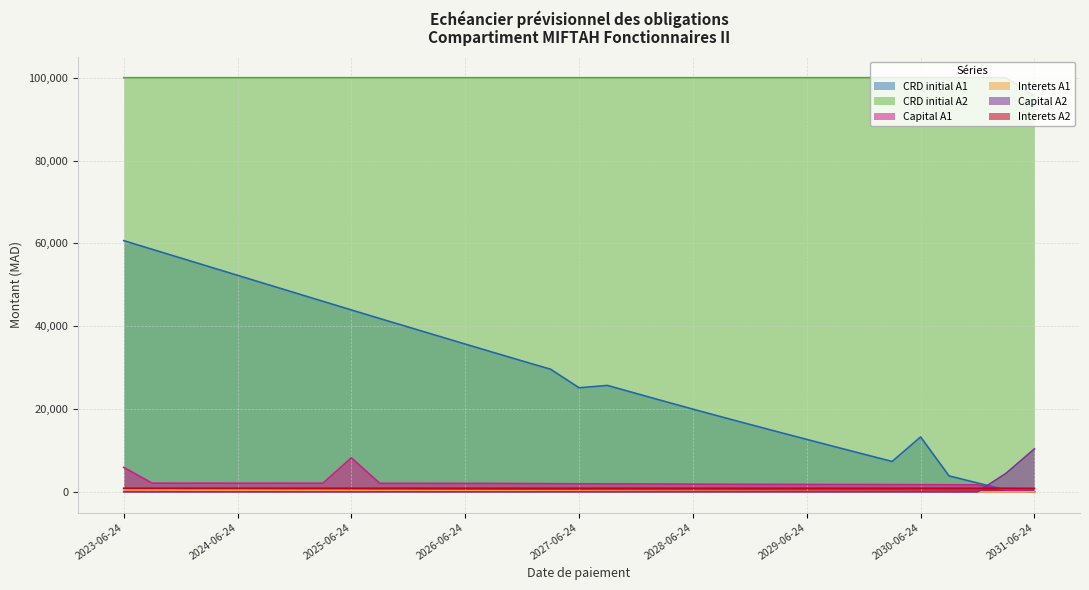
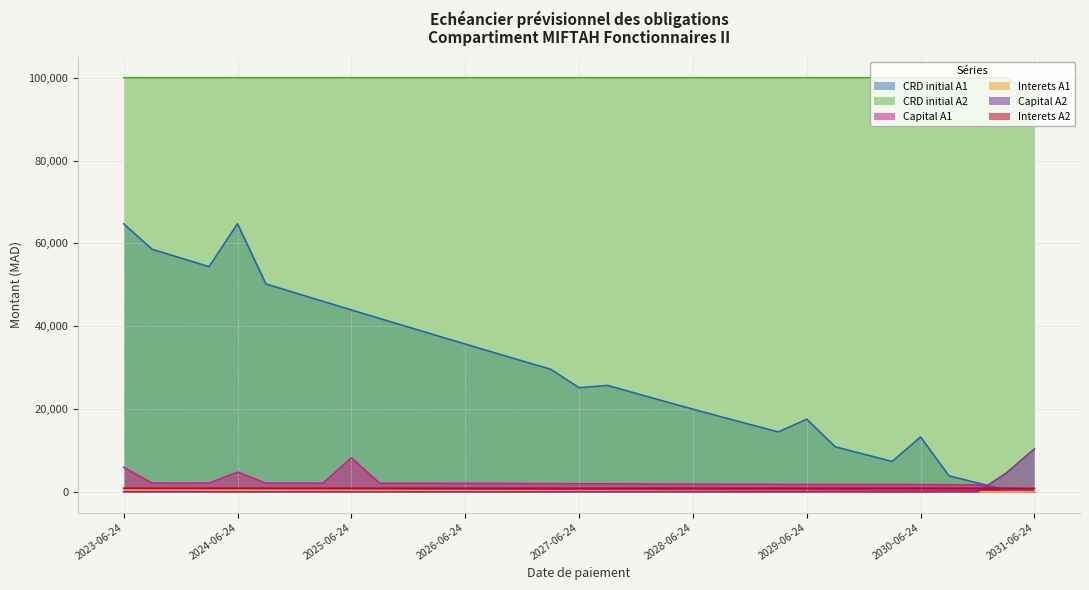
  {
    "CRD initial A1": {
-     "2023-06-24": "61,000",
-     "2024-06-24": "52,000",
+     "2023-06-24": "65,000",
+     "2024-06-24": "65,000",
      "2025-06-24": "44,000",
      "2026-06-24": "36,000",
      "2027-06-24": "25,000",
      "2028-06-24": "20,000",
-     "2029-06-24": "13,000",
+     "2029-06-24": "18,000",
      "2030-06-24": "13,000"
    },
    "CRD initial A2": {
      "2023-06-24": "100,000",
      "2024-06-24": "100,000",
      "2025-06-24": "100,000",
      "2026-06-24": "100,000",
      "2027-06-24": "100,000",
      "2028-06-24": "100,000",
      "2029-06-24": "100,000"
    },
    "Capital A1": {
      "2023-06-24": "6,000",
-     "2024-06-24": "2,000",
+     "2024-06-24": "5,000",
      "2025-06-24": "8,000",
      "2026-06-24": "2,000",
      "2027-06-24": "2,000",
      "2028-06-24": "2,000",
      "2029-06-24": "2,000",
      "2030-06-24": "2,000"
    },
    "Capital A2": {
      "2031-06-24": "10,000"
    },
    "Interets A2": {
      "2027-06-24": "1,000",
      "2028-06-24": "1,000",
      "2029-06-24": "1,000",
      "2030-06-24": "1,000",
      "2031-06-24": "1,000"
    }
  }
